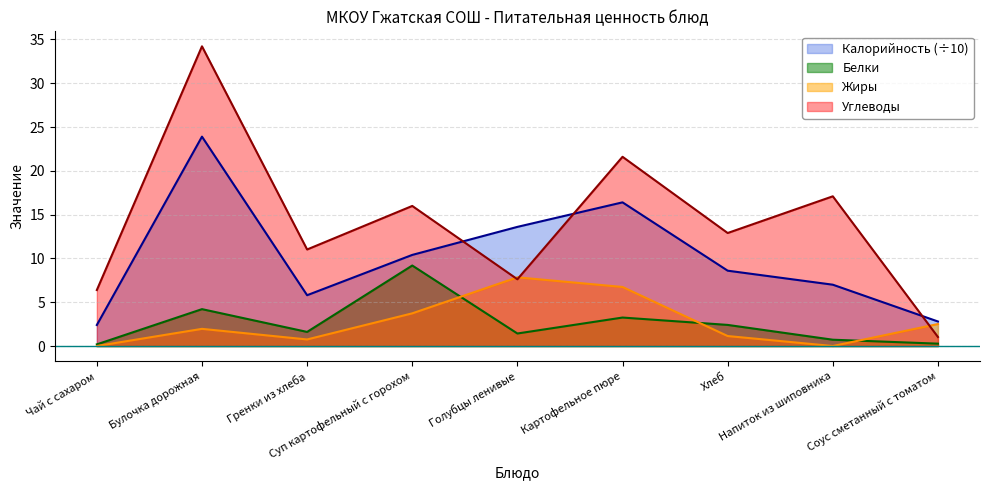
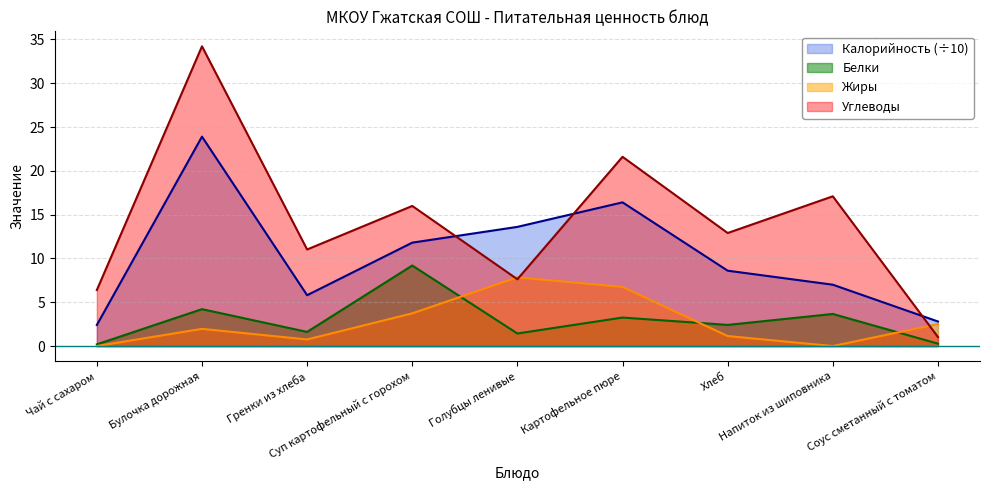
  {
    "Калорийность (÷10)": {
      "Чай с сахаром": 2,
      "Булочка дорожная": 24,
      "Гренки из хлеба": 6,
-     "Суп картофельный с горохом": 10,
+     "Суп картофельный с горохом": 12,
      "Голубцы ленивые": 14,
      "Картофельное пюре": 16,
      "Хлеб": 9,
      "Напиток из шиповника": 7
    },
    "Белки": {
      "Булочка дорожная": 4,
      "Гренки из хлеба": 2,
      "Суп картофельный с горохом": 9,
      "Голубцы ленивые": 1,
      "Картофельное пюре": 3,
      "Хлеб": 2,
-     "Напиток из шиповника": 1,
+     "Напиток из шиповника": 4,
      "Соус сметанный с томатом": 0
    },
    "Жиры": {
      "Булочка дорожная": 2,
      "Гренки из хлеба": 1,
      "Суп картофельный с горохом": 4,
      "Картофельное пюре": 7,
      "Хлеб": 1,
      "Напиток из шиповника": 0
    },
    "Углеводы": {
      "Чай с сахаром": 6,
      "Булочка дорожная": 34,
      "Гренки из хлеба": 11,
      "Суп картофельный с горохом": 16,
      "Картофельное пюре": 22,
      "Хлеб": 13,
      "Напиток из шиповника": 17,
      "Соус сметанный с томатом": 1
    }
  }
